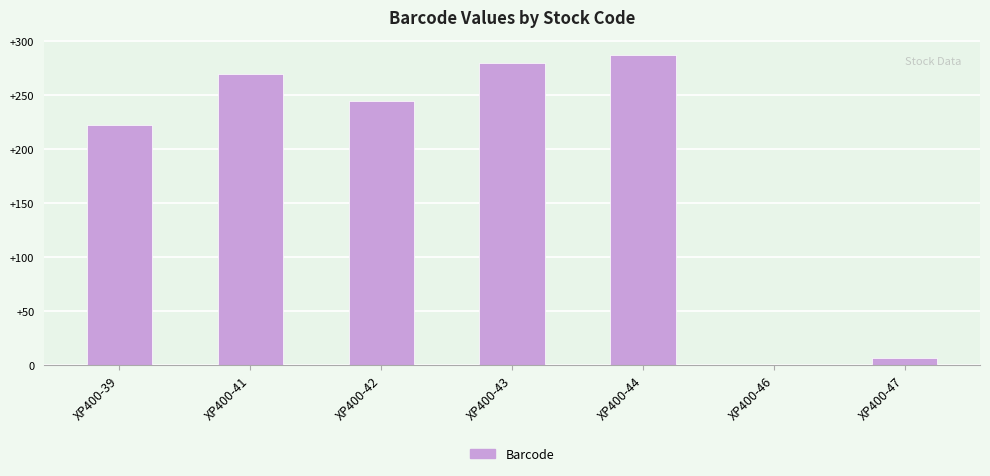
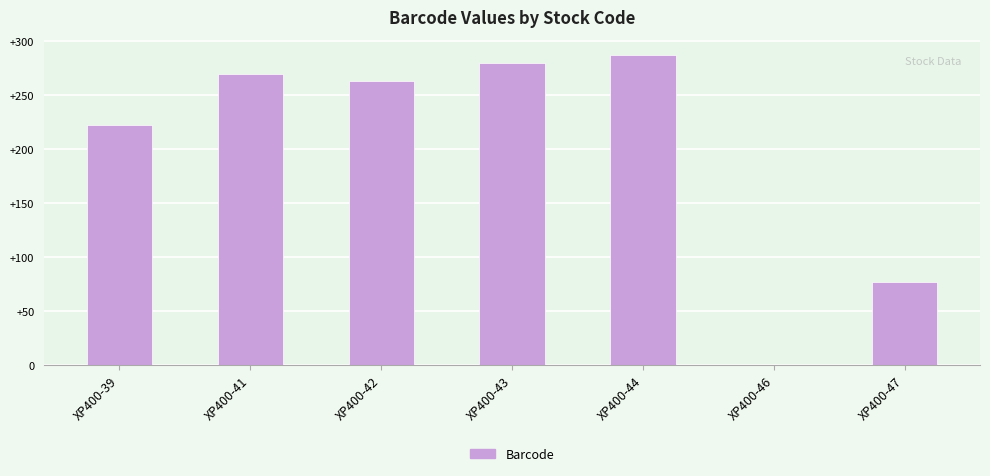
  {
    "XP400-39": "+222",
    "XP400-41": "+270",
-   "XP400-42": "+245",
+   "XP400-42": "+263",
    "XP400-43": "+280",
    "XP400-44": "+287",
    "XP400-46": "+0",
-   "XP400-47": "+7"
+   "XP400-47": "+77"
  }
